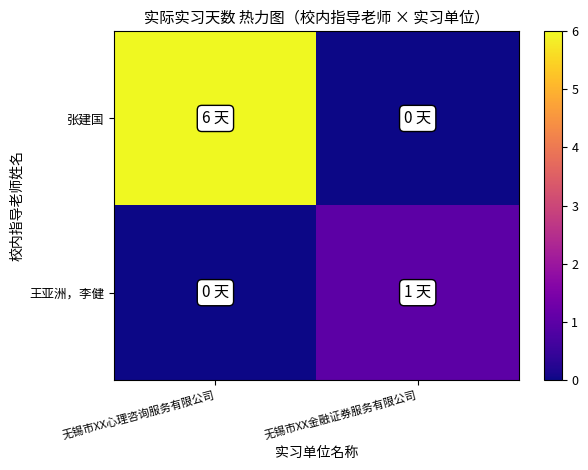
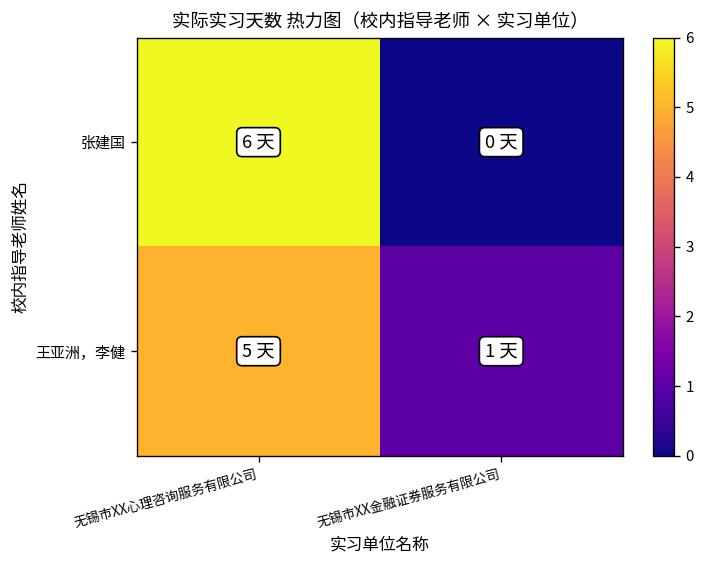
  {
    "王亚洲，李健": {
-     "无锡市XX心理咨询服务有限公司": 0
+     "无锡市XX心理咨询服务有限公司": 5
    }
  }
